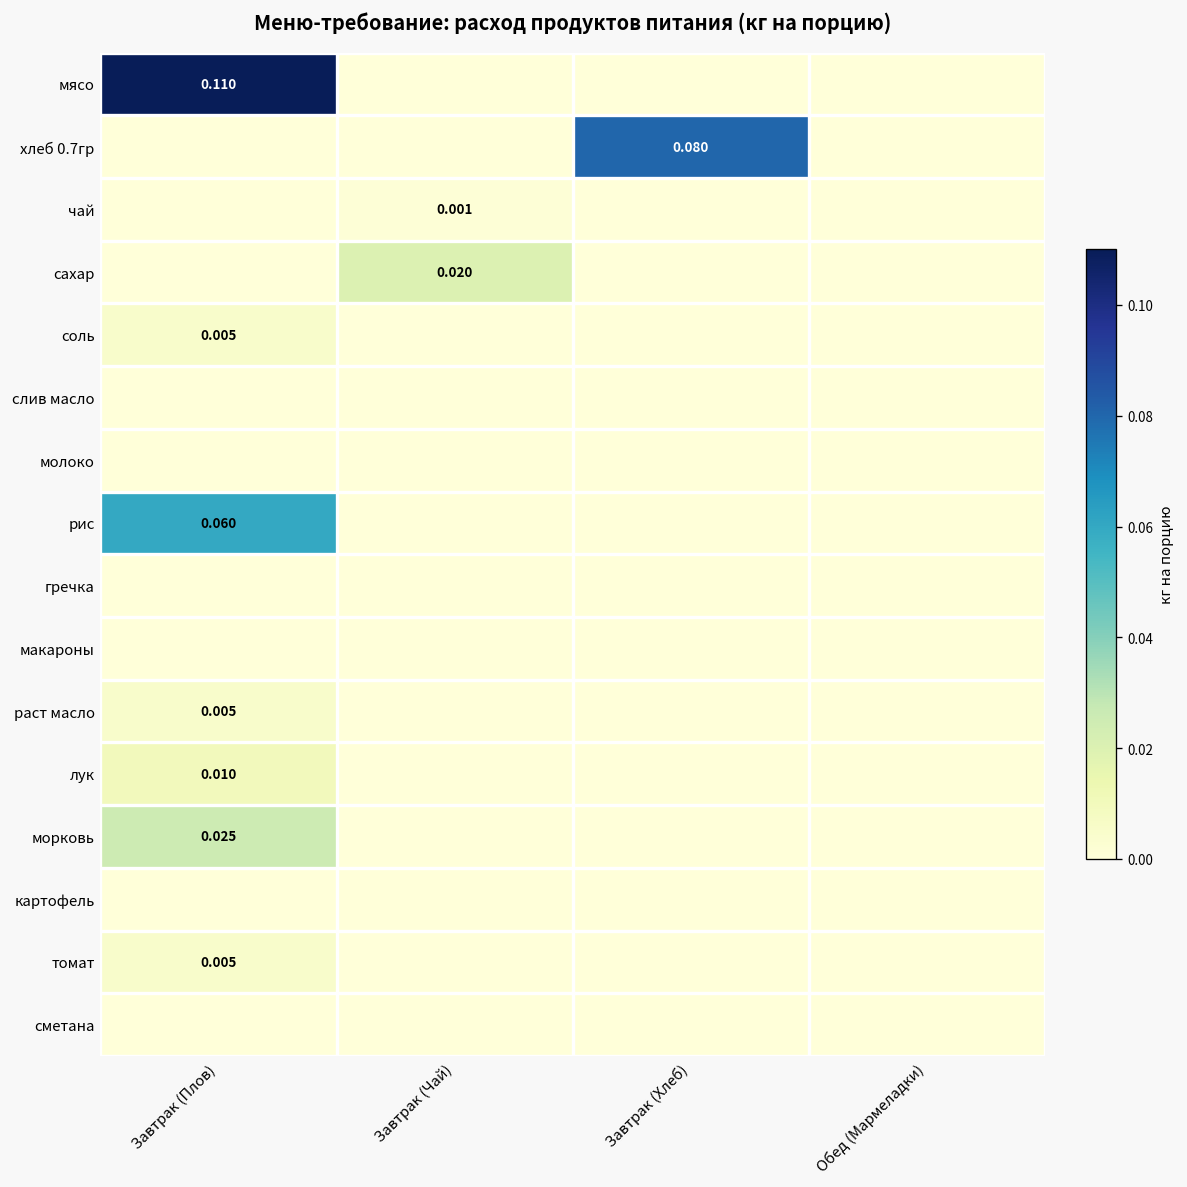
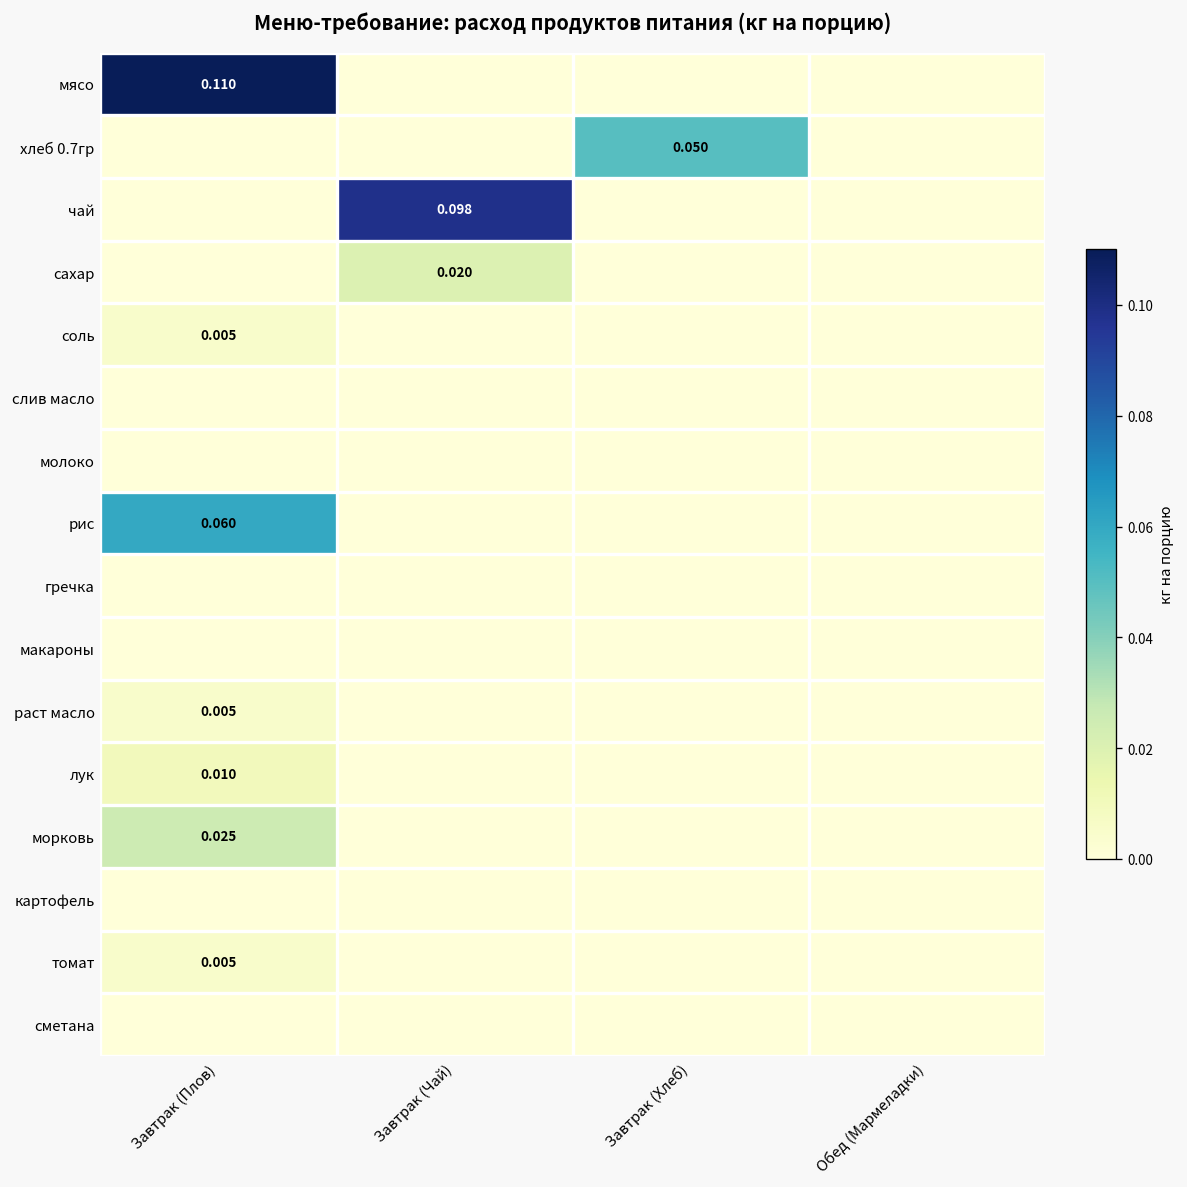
  {
    "мясо": {
      "Завтрак (Плов)": 0.110
    },
    "хлеб 0.7гр": {
-     "Завтрак (Хлеб)": 0.080
+     "Завтрак (Хлеб)": 0.050
    },
    "чай": {
-     "Завтрак (Чай)": 0.001
+     "Завтрак (Чай)": 0.098
    },
    "сахар": {
      "Завтрак (Чай)": 0.020
    },
    "соль": {
      "Завтрак (Плов)": 0.005
    },
    "рис": {
      "Завтрак (Плов)": 0.060
    },
    "раст масло": {
      "Завтрак (Плов)": 0.005
    },
    "лук": {
      "Завтрак (Плов)": 0.010
    },
    "морковь": {
      "Завтрак (Плов)": 0.025
    },
    "томат": {
      "Завтрак (Плов)": 0.005
    }
  }
